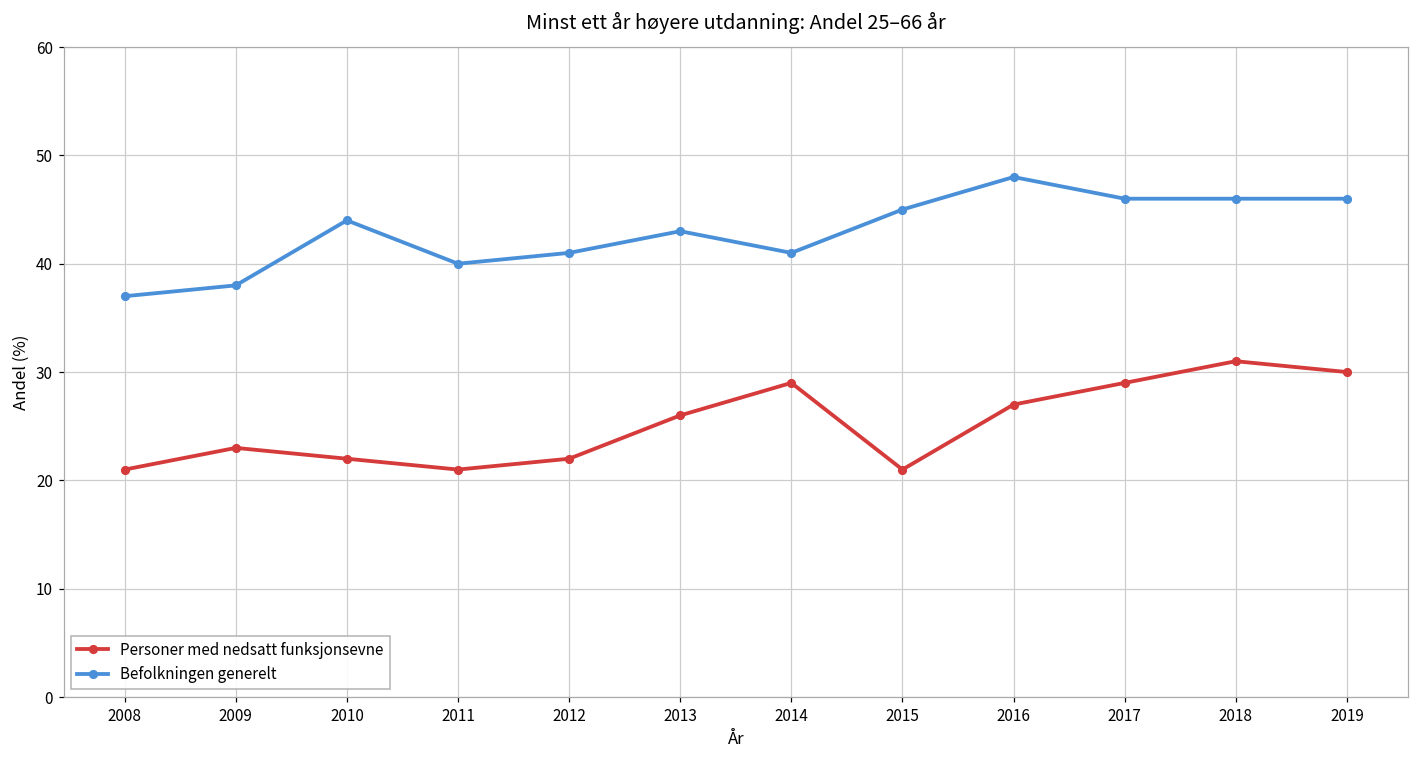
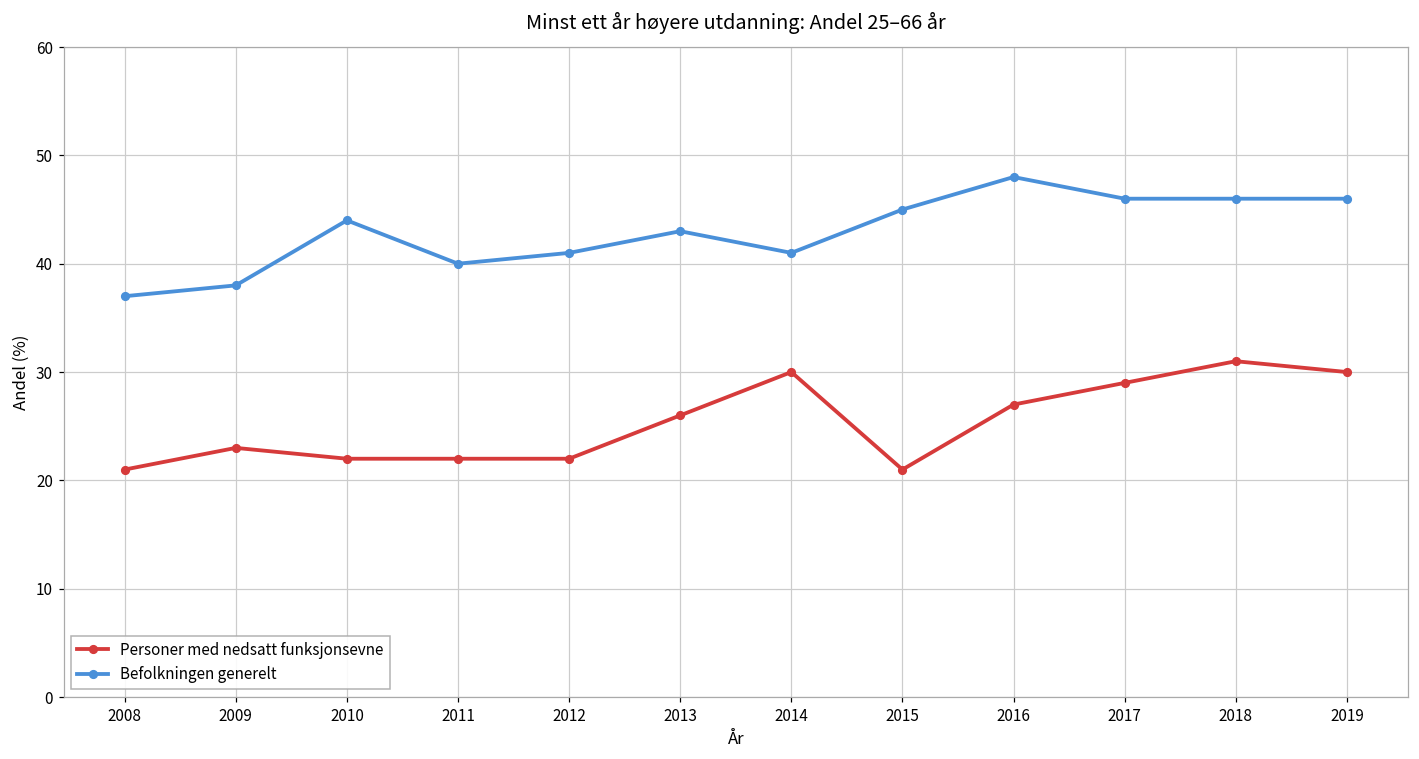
  {
    "Personer med nedsatt funksjonsevne": {
      "2008": 21,
      "2009": 23,
      "2010": 22,
-     "2011": 21,
+     "2011": 22,
      "2012": 22,
      "2013": 26,
-     "2014": 29,
+     "2014": 30,
      "2015": 21,
      "2016": 27,
      "2017": 29,
      "2018": 31,
      "2019": 30
    },
    "Befolkningen generelt": {
      "2008": 37,
      "2009": 38,
      "2010": 44,
      "2011": 40,
      "2012": 41,
      "2013": 43,
      "2014": 41,
      "2015": 45,
      "2016": 48,
      "2017": 46,
      "2018": 46,
      "2019": 46
    }
  }
